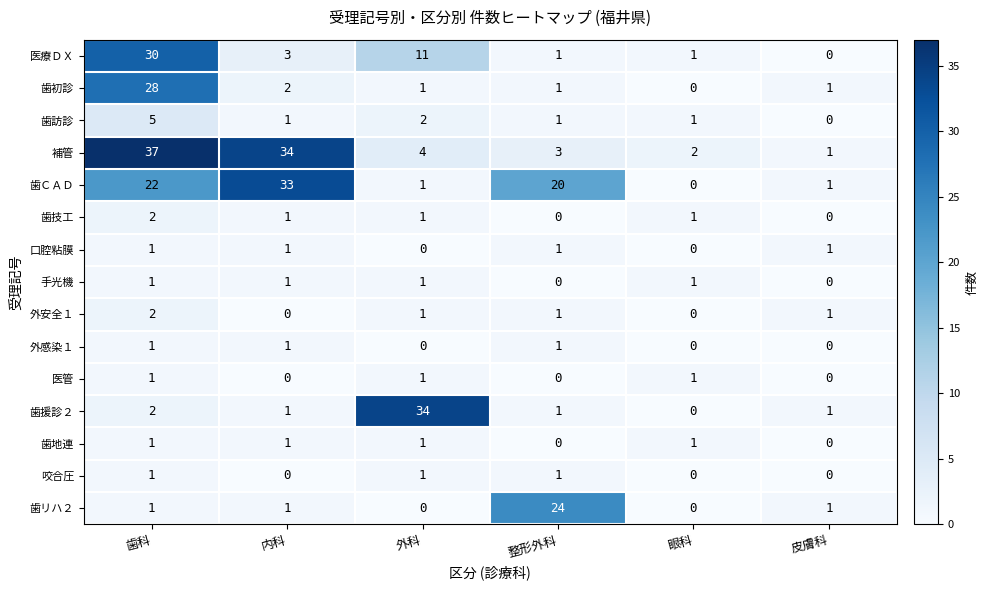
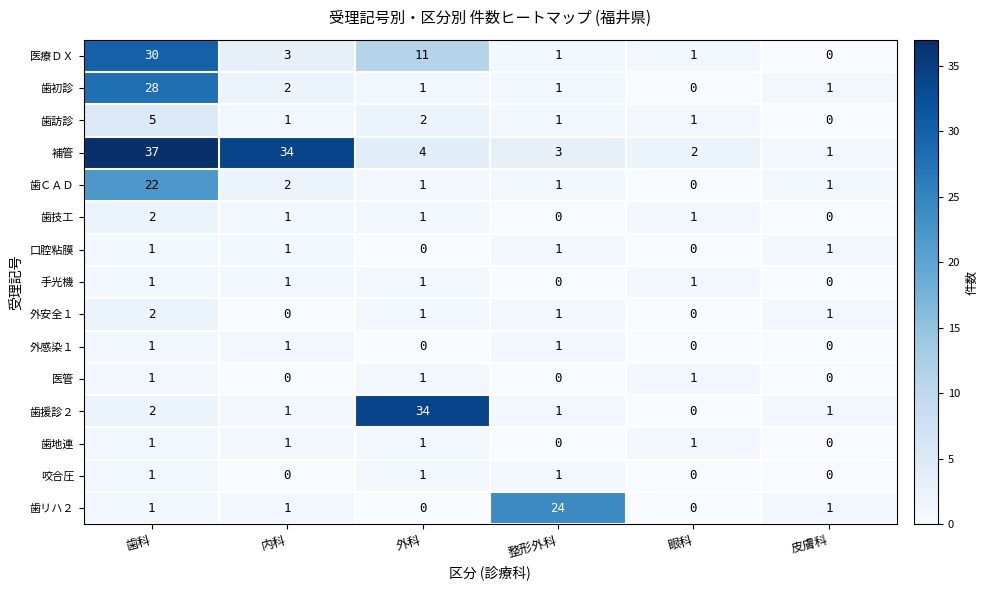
  {
    "医療ＤＸ": {
      "歯科": 30,
      "内科": 3,
      "外科": 11,
      "整形外科": 1,
      "眼科": 1,
      "皮膚科": 0
    },
    "歯初診": {
      "歯科": 28,
      "内科": 2,
      "外科": 1,
      "整形外科": 1,
      "眼科": 0,
      "皮膚科": 1
    },
    "歯訪診": {
      "歯科": 5,
      "内科": 1,
      "外科": 2,
      "整形外科": 1,
      "眼科": 1,
      "皮膚科": 0
    },
    "補管": {
      "歯科": 37,
      "内科": 34,
      "外科": 4,
      "整形外科": 3,
      "眼科": 2,
      "皮膚科": 1
    },
    "歯ＣＡＤ": {
      "歯科": 22,
-     "内科": 33,
+     "内科": 2,
      "外科": 1,
-     "整形外科": 20,
+     "整形外科": 1,
      "眼科": 0,
      "皮膚科": 1
    },
    "歯技工": {
      "歯科": 2,
      "内科": 1,
      "外科": 1,
      "整形外科": 0,
      "眼科": 1,
      "皮膚科": 0
    },
    "口腔粘膜": {
      "歯科": 1,
      "内科": 1,
      "外科": 0,
      "整形外科": 1,
      "眼科": 0,
      "皮膚科": 1
    },
    "手光機": {
      "歯科": 1,
      "内科": 1,
      "外科": 1,
      "整形外科": 0,
      "眼科": 1,
      "皮膚科": 0
    },
    "外安全１": {
      "歯科": 2,
      "内科": 0,
      "外科": 1,
      "整形外科": 1,
      "眼科": 0,
      "皮膚科": 1
    },
    "外感染１": {
      "歯科": 1,
      "内科": 1,
      "外科": 0,
      "整形外科": 1,
      "眼科": 0,
      "皮膚科": 0
    },
    "医管": {
      "歯科": 1,
      "内科": 0,
      "外科": 1,
      "整形外科": 0,
      "眼科": 1,
      "皮膚科": 0
    },
    "歯援診２": {
      "歯科": 2,
      "内科": 1,
      "外科": 34,
      "整形外科": 1,
      "眼科": 0,
      "皮膚科": 1
    },
    "歯地連": {
      "歯科": 1,
      "内科": 1,
      "外科": 1,
      "整形外科": 0,
      "眼科": 1,
      "皮膚科": 0
    },
    "咬合圧": {
      "歯科": 1,
      "内科": 0,
      "外科": 1,
      "整形外科": 1,
      "眼科": 0,
      "皮膚科": 0
    },
    "歯リハ２": {
      "歯科": 1,
      "内科": 1,
      "外科": 0,
      "整形外科": 24,
      "眼科": 0,
      "皮膚科": 1
    }
  }
